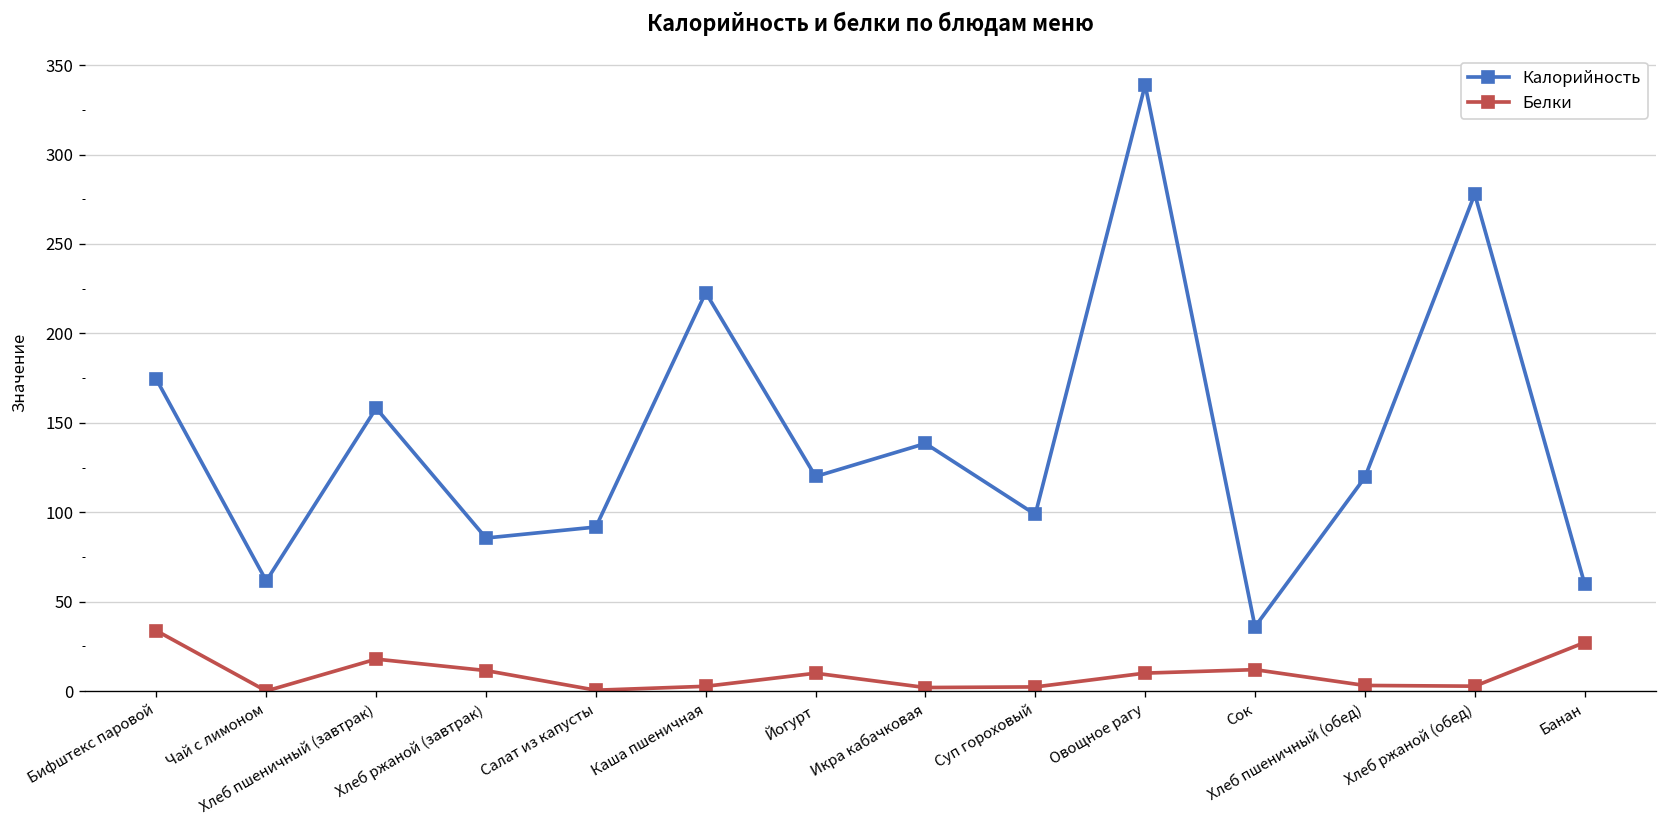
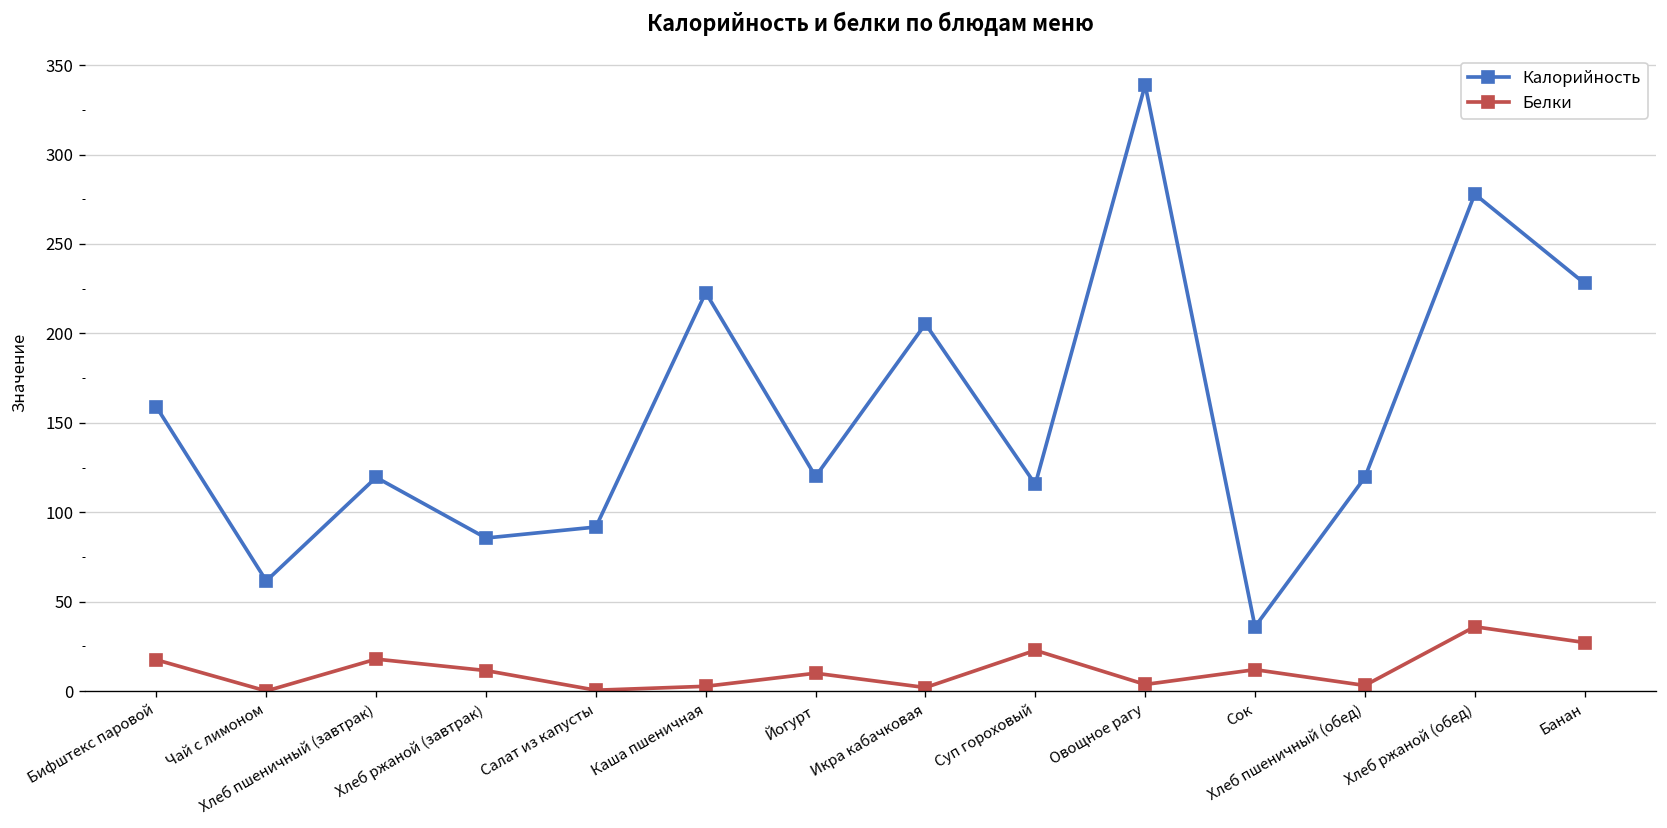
  {
    "Калорийность": {
-     "Бифштекс паровой": 174,
+     "Бифштекс паровой": 159,
      "Чай с лимоном": 62,
-     "Хлеб пшеничный (завтрак)": 158,
+     "Хлеб пшеничный (завтрак)": 120,
      "Хлеб ржаной (завтрак)": 86,
      "Салат из капусты": 92,
      "Каша пшеничная": 223,
      "Йогурт": 120,
-     "Икра кабачковая": 138,
-     "Суп гороховый": 99,
+     "Икра кабачковая": 205,
+     "Суп гороховый": 116,
      "Овощное рагу": 339,
      "Сок": 36,
      "Хлеб пшеничный (обед)": 120,
      "Хлеб ржаной (обед)": 278,
-     "Банан": 60
+     "Банан": 228
    },
    "Белки": {
-     "Бифштекс паровой": 34,
+     "Бифштекс паровой": 17,
      "Чай с лимоном": 0,
      "Хлеб пшеничный (завтрак)": 18,
      "Хлеб ржаной (завтрак)": 11,
      "Салат из капусты": 1,
      "Каша пшеничная": 3,
      "Йогурт": 10,
      "Икра кабачковая": 2,
-     "Суп гороховый": 2,
-     "Овощное рагу": 10,
+     "Суп гороховый": 23,
+     "Овощное рагу": 4,
      "Сок": 12,
      "Хлеб пшеничный (обед)": 3,
-     "Хлеб ржаной (обед)": 3,
+     "Хлеб ржаной (обед)": 36,
      "Банан": 27
    }
  }
